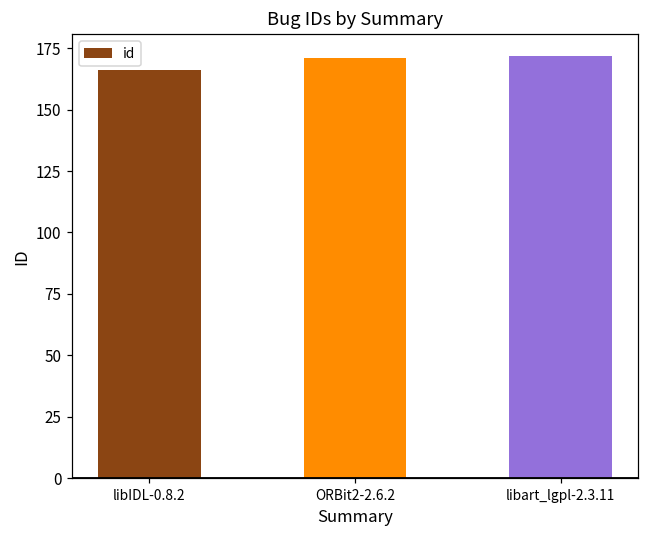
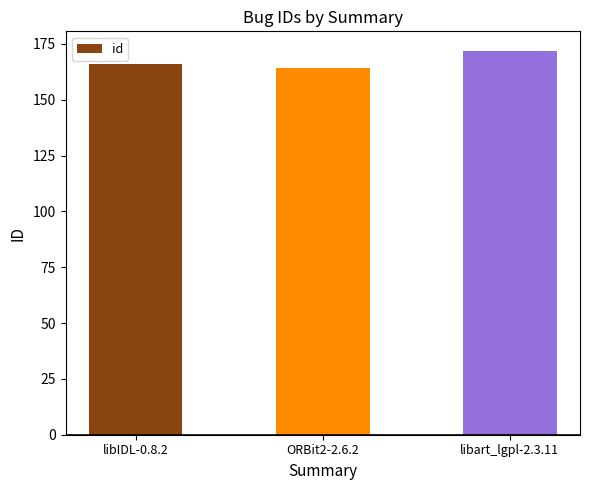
  {
    "libIDL-0.8.2": 166,
-   "ORBit2-2.6.2": 171,
+   "ORBit2-2.6.2": 164,
    "libart_lgpl-2.3.11": 172
  }
